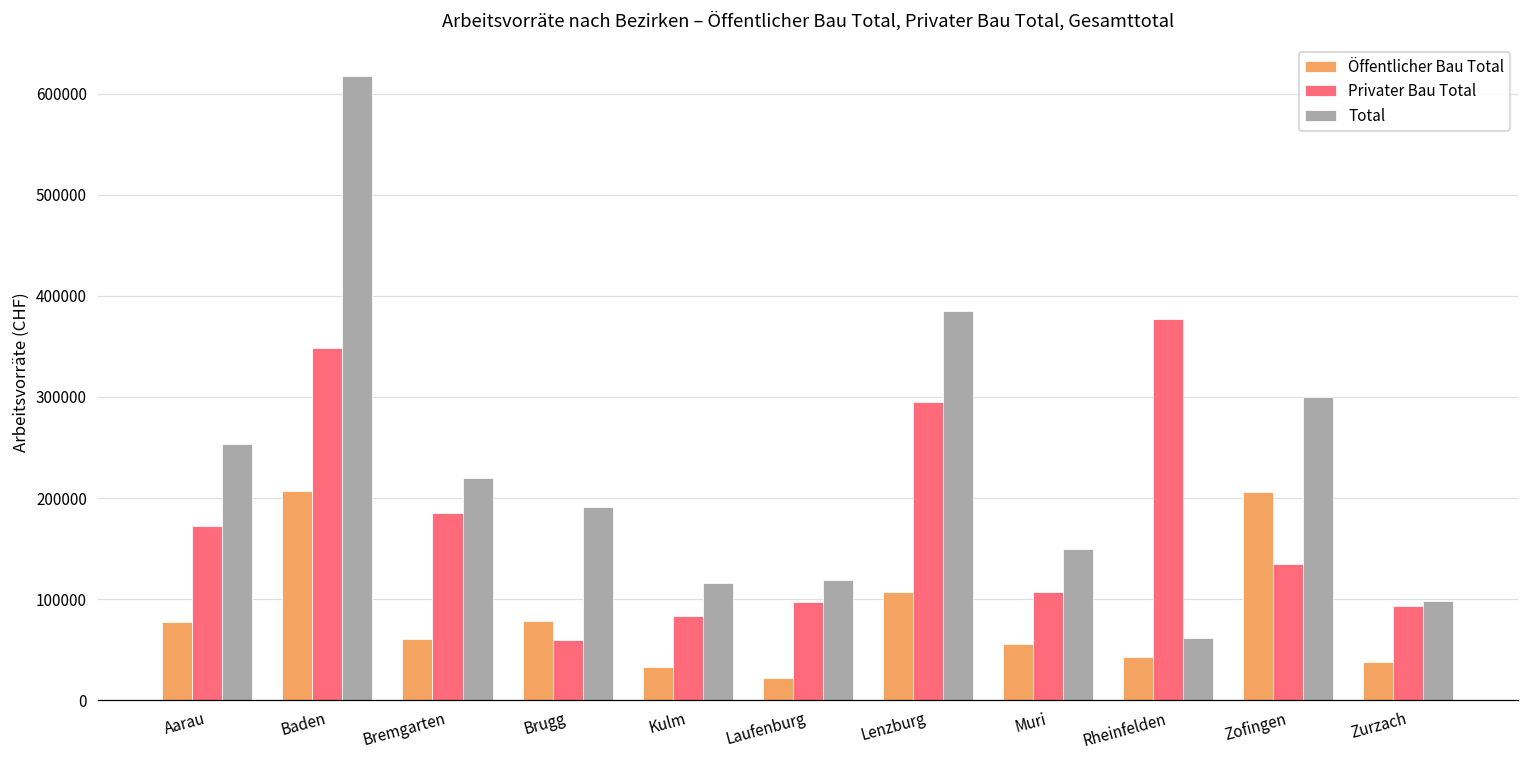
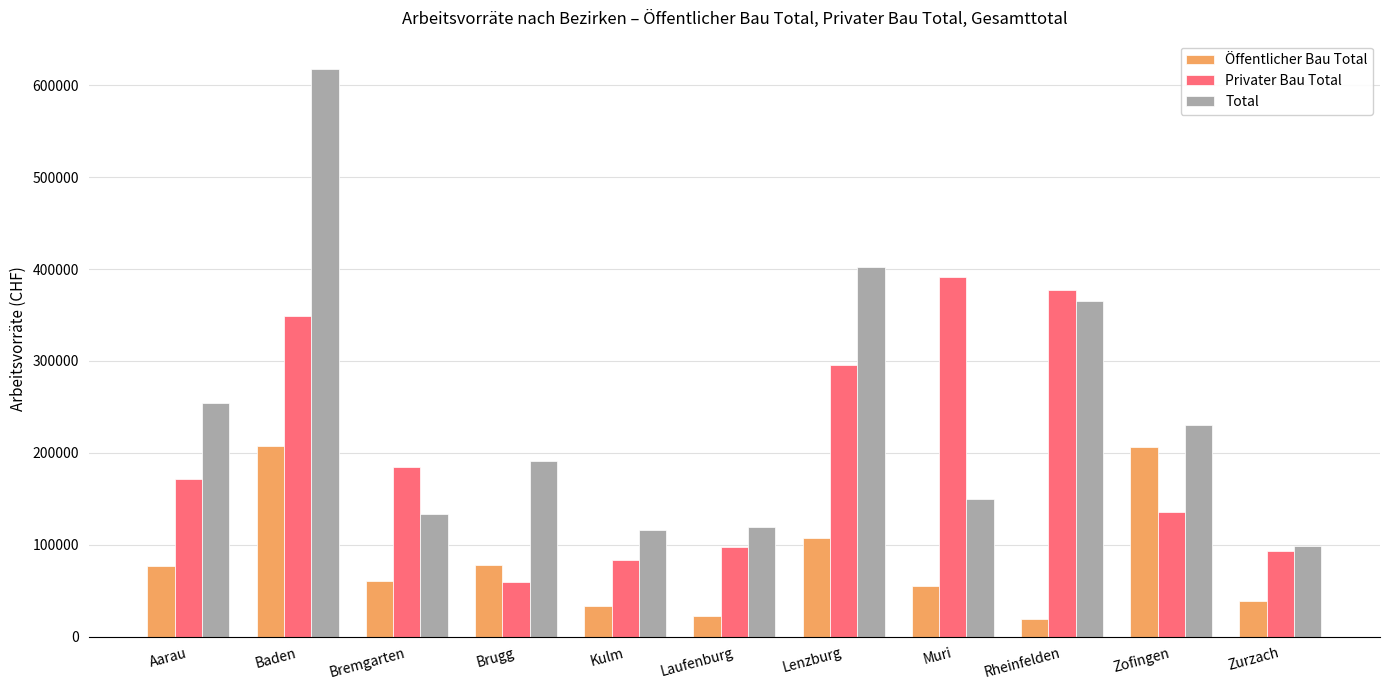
  {
    "Öffentlicher Bau Total": {
      "Aarau": 80000,
      "Baden": 210000,
      "Bremgarten": 60000,
      "Brugg": 80000,
      "Kulm": 30000,
      "Laufenburg": 20000,
      "Lenzburg": 110000,
      "Muri": 60000,
-     "Rheinfelden": 40000,
+     "Rheinfelden": 20000,
      "Zofingen": 210000,
      "Zurzach": 40000
    },
    "Privater Bau Total": {
      "Aarau": 170000,
      "Baden": 350000,
      "Bremgarten": 180000,
      "Brugg": 60000,
      "Kulm": 80000,
      "Laufenburg": 100000,
      "Lenzburg": 300000,
-     "Muri": 110000,
+     "Muri": 390000,
      "Rheinfelden": 380000,
      "Zofingen": 140000,
      "Zurzach": 90000
    },
    "Total": {
      "Aarau": 250000,
      "Baden": 620000,
-     "Bremgarten": 220000,
+     "Bremgarten": 130000,
      "Brugg": 190000,
      "Kulm": 120000,
      "Laufenburg": 120000,
-     "Lenzburg": 390000,
+     "Lenzburg": 400000,
      "Muri": 150000,
-     "Rheinfelden": 60000,
-     "Zofingen": 300000,
+     "Rheinfelden": 370000,
+     "Zofingen": 230000,
      "Zurzach": 100000
    }
  }
